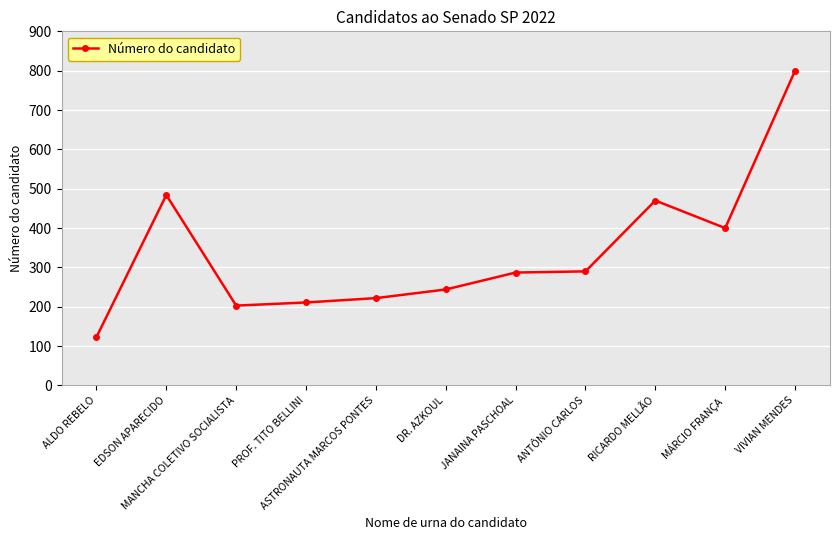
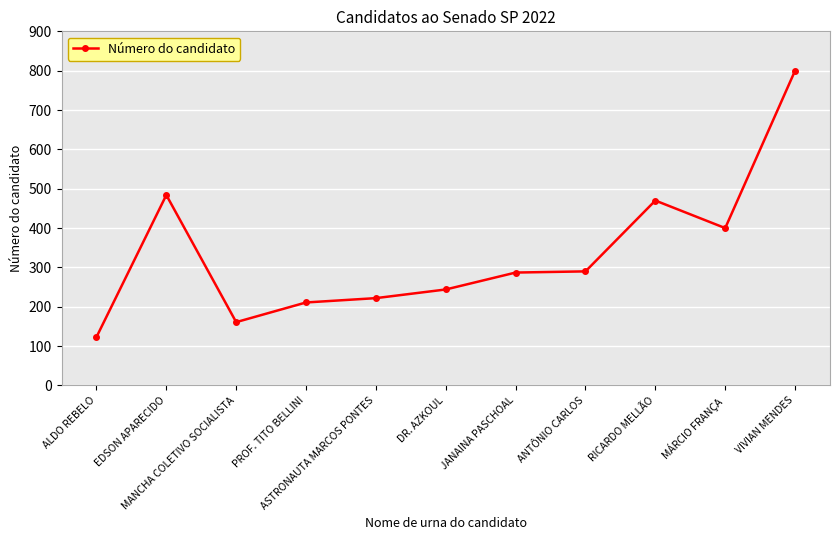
  {
    "ALDO REBELO": 120,
    "EDSON APARECIDO": 480,
-   "MANCHA COLETIVO SOCIALISTA": 200,
+   "MANCHA COLETIVO SOCIALISTA": 160,
    "PROF. TITO BELLINI": 210,
    "ASTRONAUTA MARCOS PONTES": 220,
    "DR. AZKOUL": 240,
    "JANAINA PASCHOAL": 290,
    "ANTÔNIO CARLOS": 290,
    "RICARDO MELLÃO": 470,
    "MÁRCIO FRANÇA": 400,
    "VIVIAN MENDES": 800
  }
